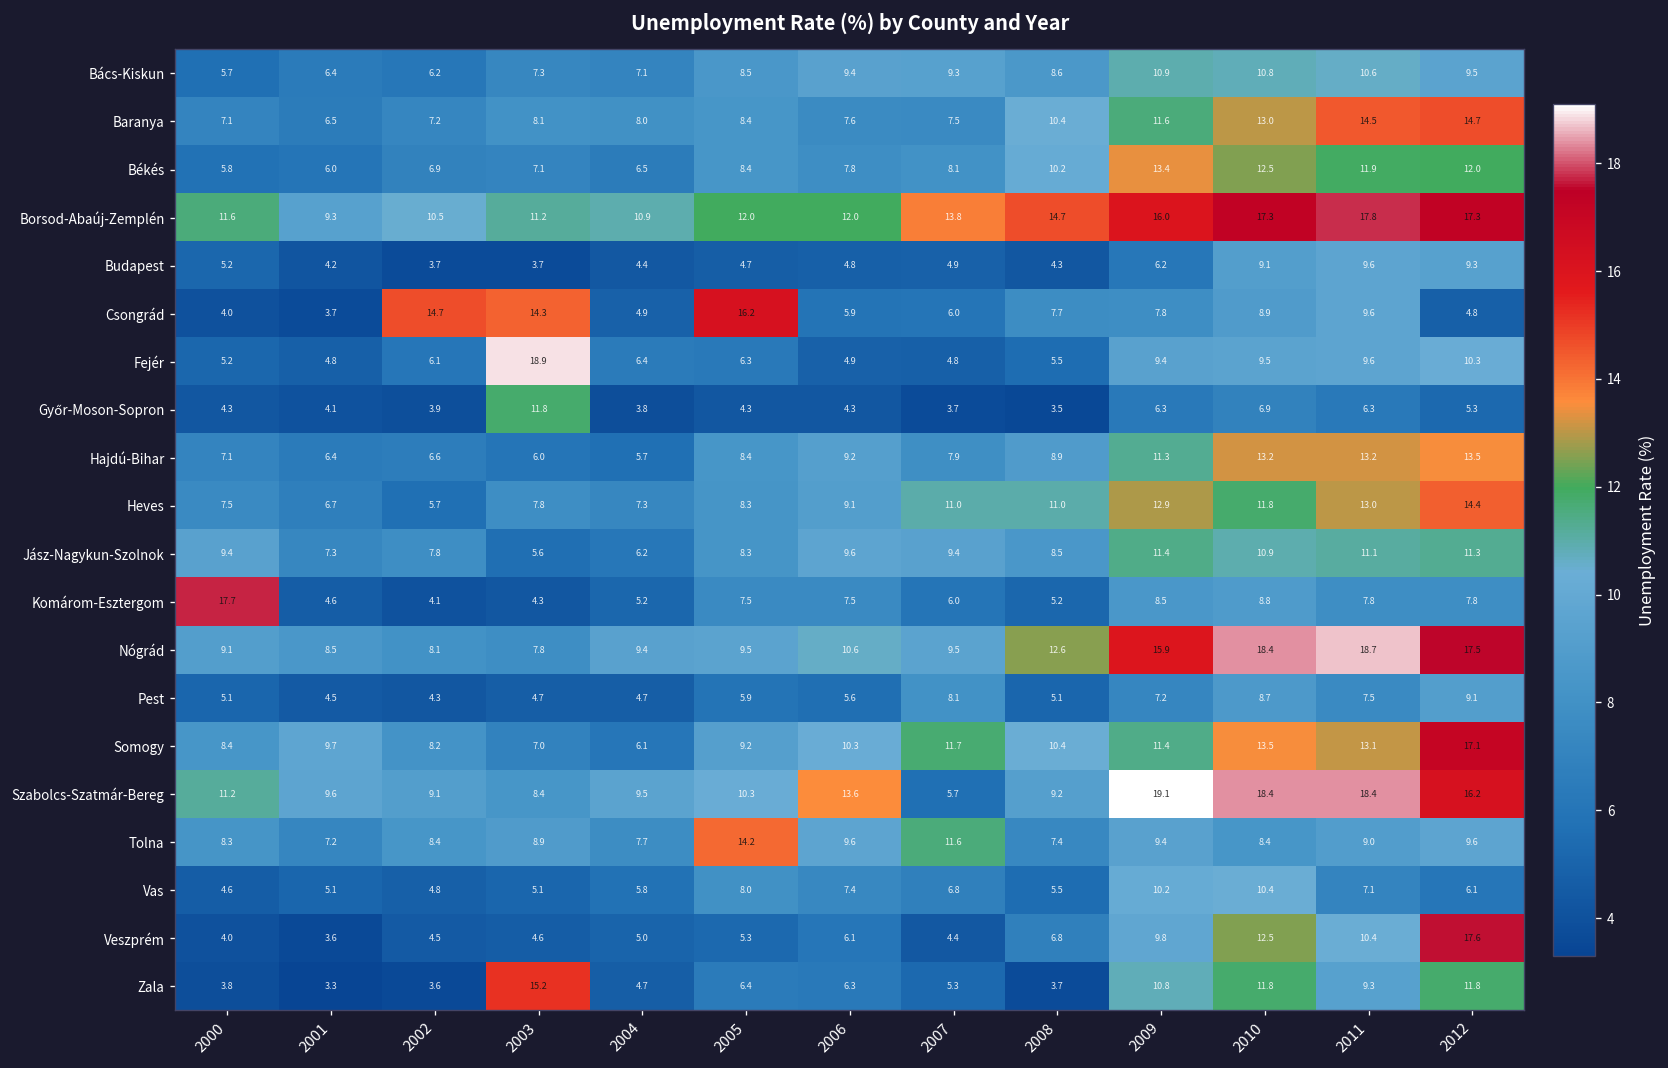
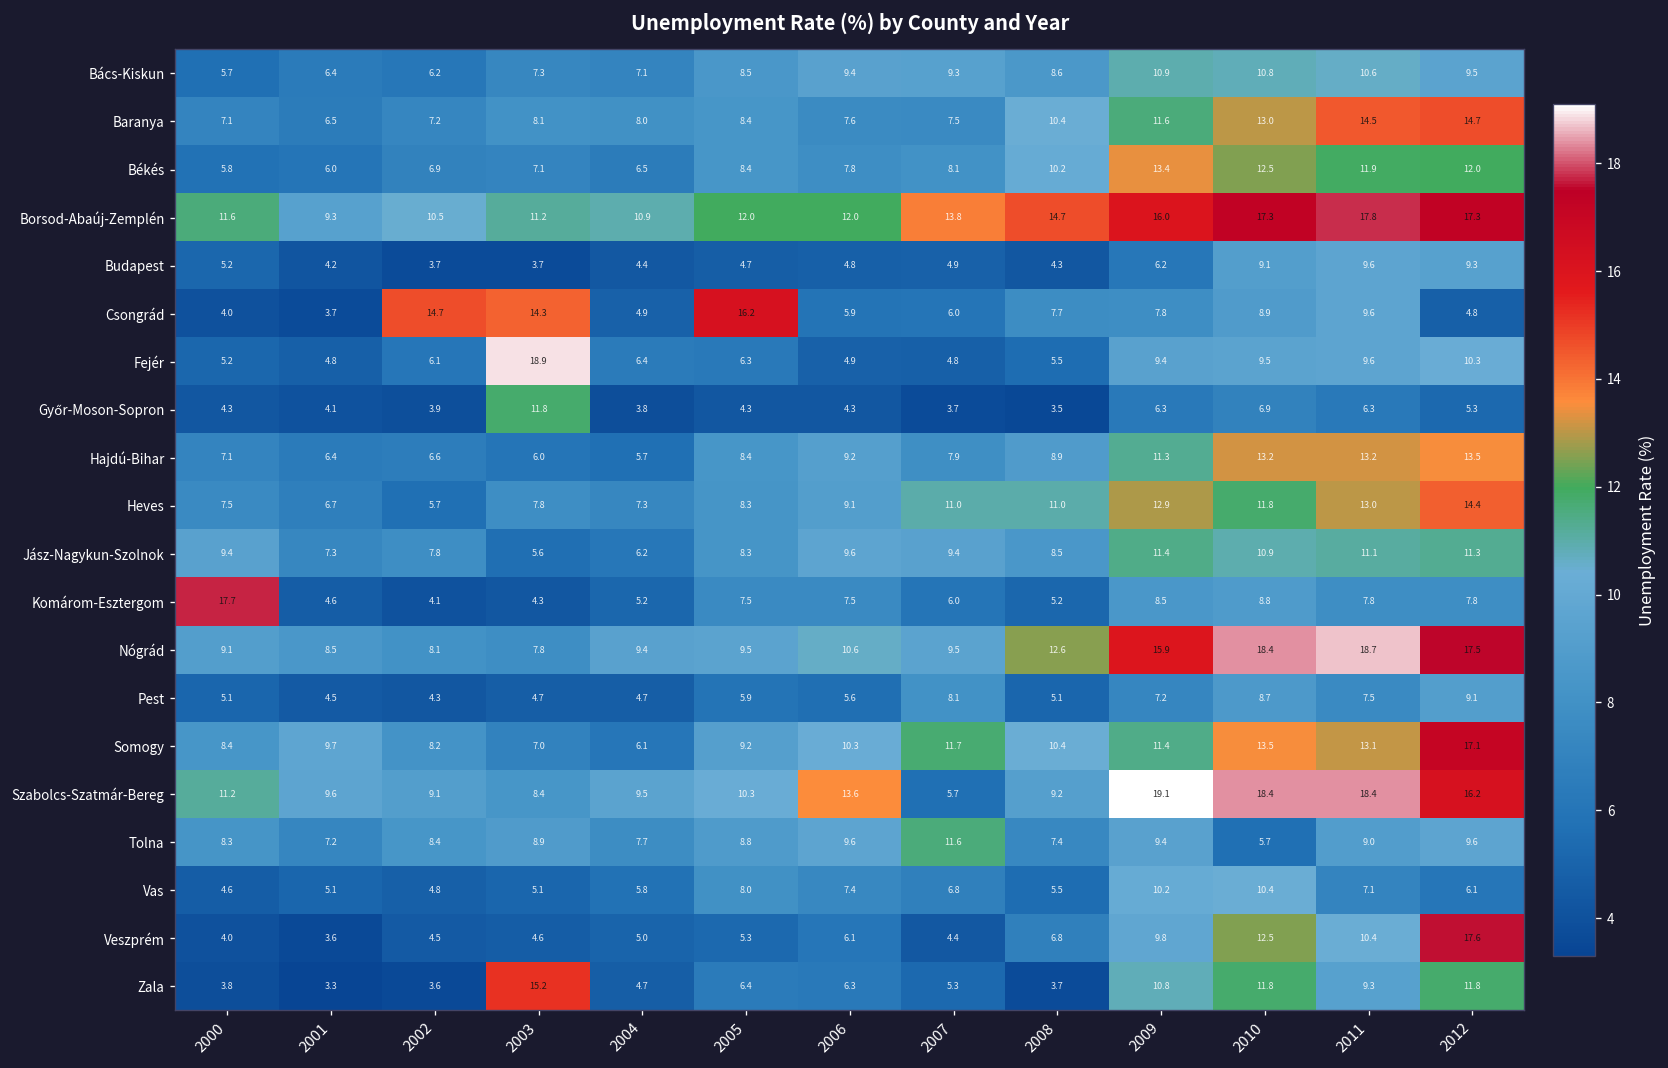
  {
    "Tolna": {
      "2000": 8.3,
      "2001": 7.2,
      "2002": 8.4,
      "2003": 8.9,
      "2004": 7.7,
-     "2005": 14.2,
+     "2005": 8.8,
      "2006": 9.6,
      "2007": 11.6,
      "2008": 7.4,
      "2009": 9.4,
-     "2010": 8.4,
+     "2010": 5.7,
      "2011": 9.0,
      "2012": 9.6
    }
  }
